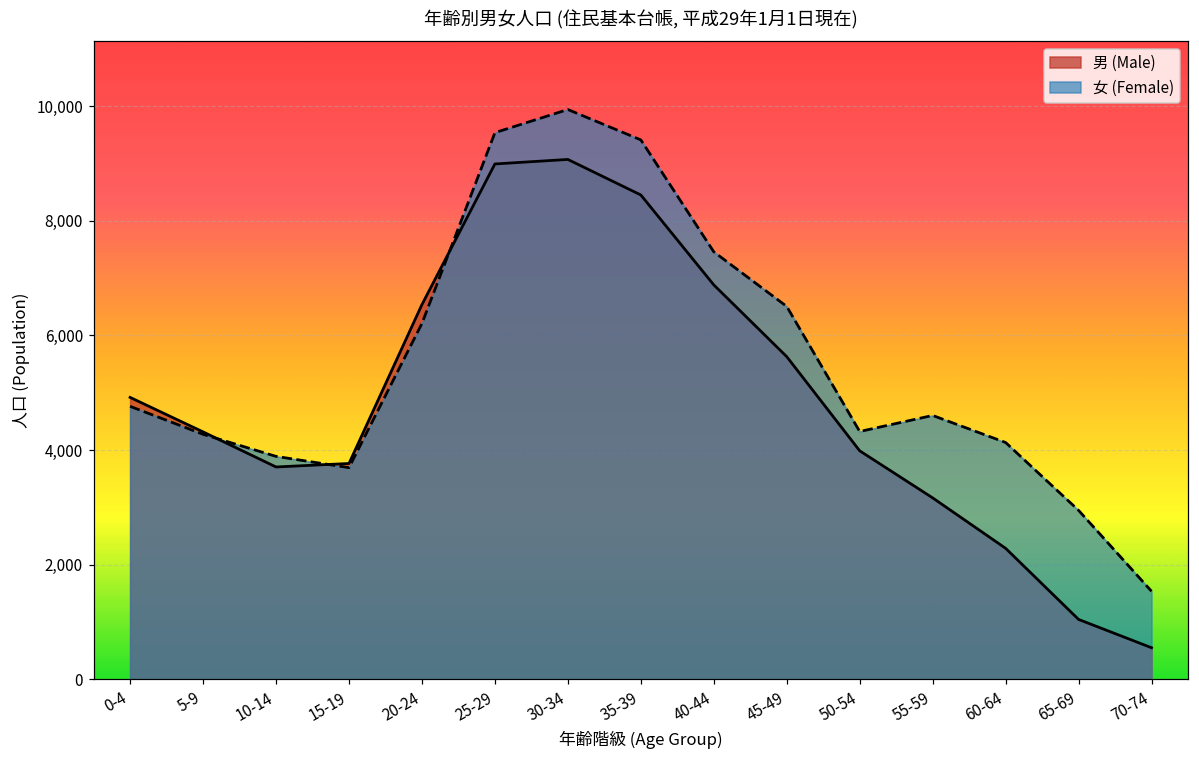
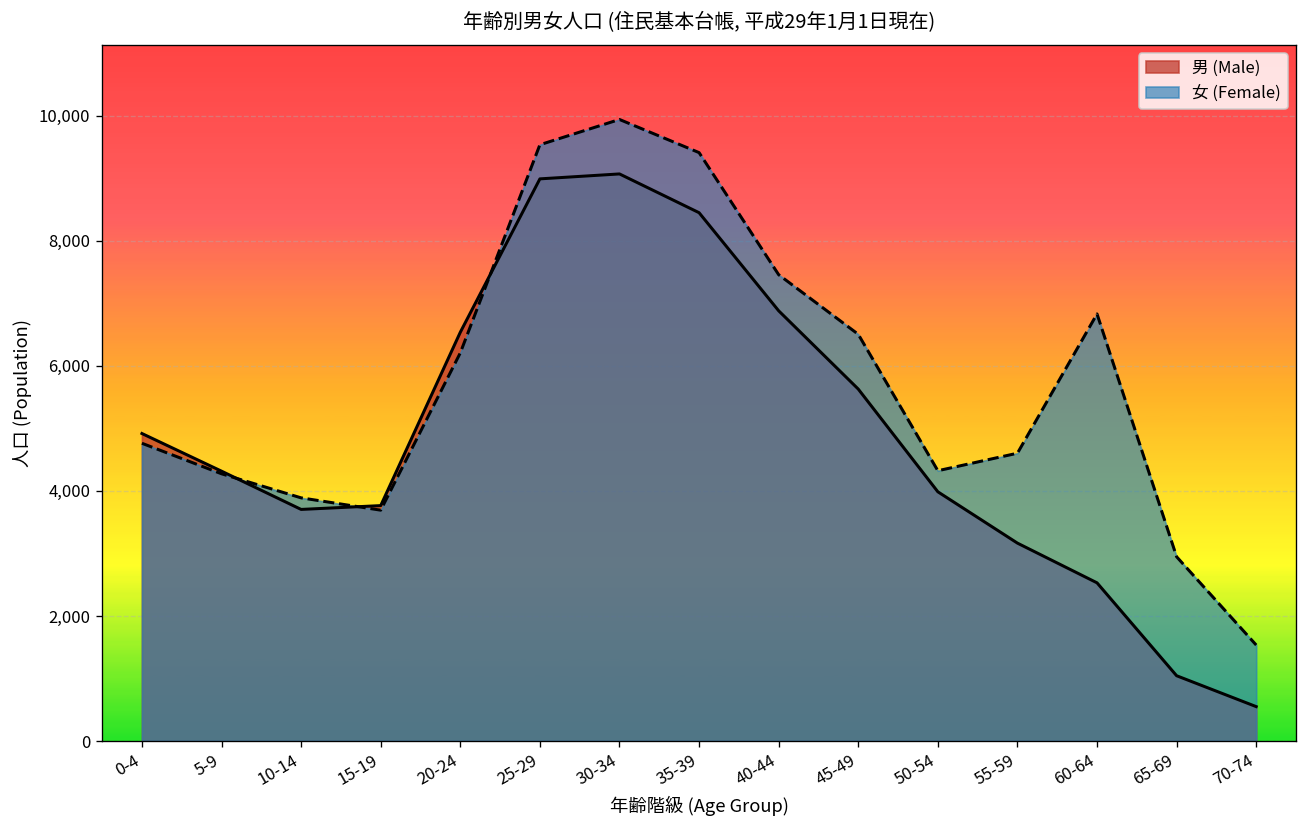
  {
    "男 (Male)": {
      "0-4": "4,900",
      "10-14": "3,700",
      "15-19": "3,800",
      "20-24": "6,500",
      "25-29": "9,000",
      "30-34": "9,100",
      "35-39": "8,500",
      "40-44": "6,900",
      "45-49": "5,600",
      "50-54": "4,000",
      "55-59": "3,200",
-     "60-64": "2,300",
+     "60-64": "2,500",
      "65-69": "1,000",
      "70-74": "600"
    },
    "女 (Female)": {
      "0-4": "4,800",
      "10-14": "3,900",
      "15-19": "3,700",
      "20-24": "6,200",
      "25-29": "9,500",
      "30-34": "9,900",
      "35-39": "9,400",
      "40-44": "7,500",
      "45-49": "6,500",
      "50-54": "4,300",
      "55-59": "4,600",
-     "60-64": "4,100",
+     "60-64": "6,800",
      "65-69": "2,900",
      "70-74": "1,500"
    }
  }
